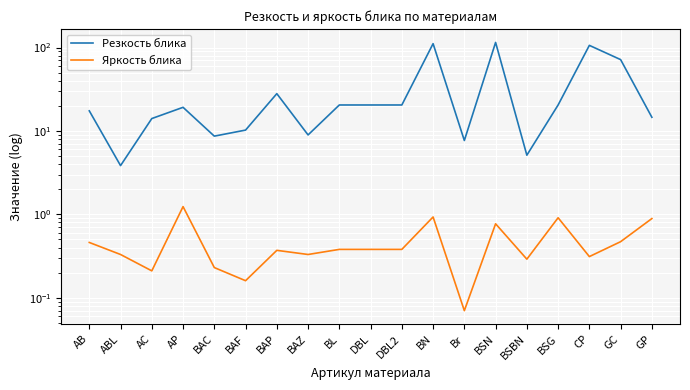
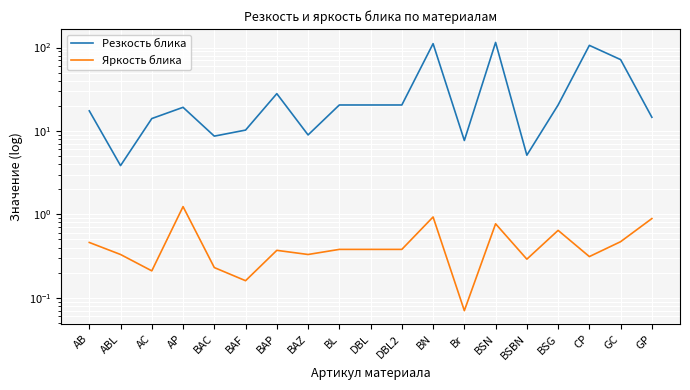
  {
    "Резкость блика": {
      "AB": 17,
      "ABL": 4,
      "AC": 14,
      "AP": 19,
      "BAC": 9,
      "BAF": 10,
      "BAP": 28,
      "BAZ": 9,
      "BL": 20,
      "DBL": 20,
      "DBL2": 20,
      "BN": 110,
      "Br": 8,
      "BSN": 120,
      "BSBN": 5,
      "BSG": 20,
      "CP": 110,
      "GC": 70,
      "GP": 15
    },
    "Яркость блика": {
      "AB": 0.5,
      "ABL": 0.33,
      "AC": 0.2,
      "AP": 1.2,
      "BAC": 0.23,
      "BAF": 0.16,
      "BAP": 0.4,
      "BAZ": 0.33,
      "BL": 0.4,
      "DBL": 0.4,
      "DBL2": 0.4,
      "BN": 0.9,
      "Br": 0.07,
      "BSN": 0.8,
      "BSBN": 0.3,
-     "BSG": 0.9,
+     "BSG": 0.6,
      "CP": 0.3,
      "GC": 0.5,
      "GP": 0.9
    }
  }
